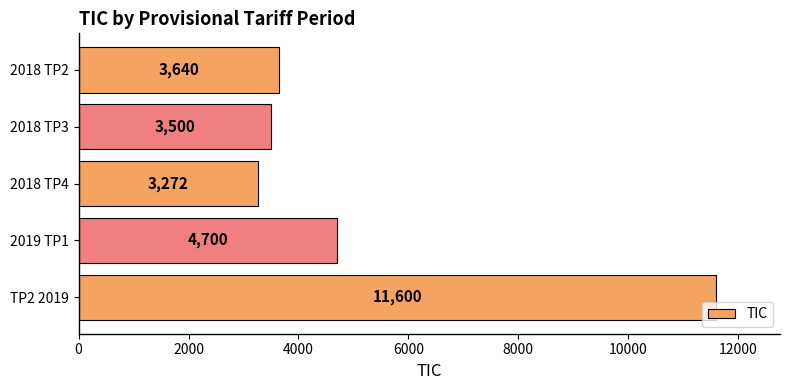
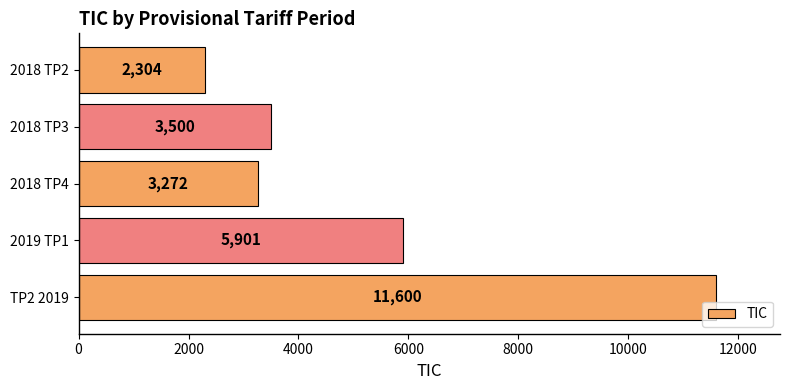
  {
-   "2018 TP2": "3,640",
+   "2018 TP2": "2,304",
    "2018 TP3": "3,500",
    "2018 TP4": "3,272",
-   "2019 TP1": "4,700",
+   "2019 TP1": "5,901",
    "TP2 2019": "11,600"
  }
